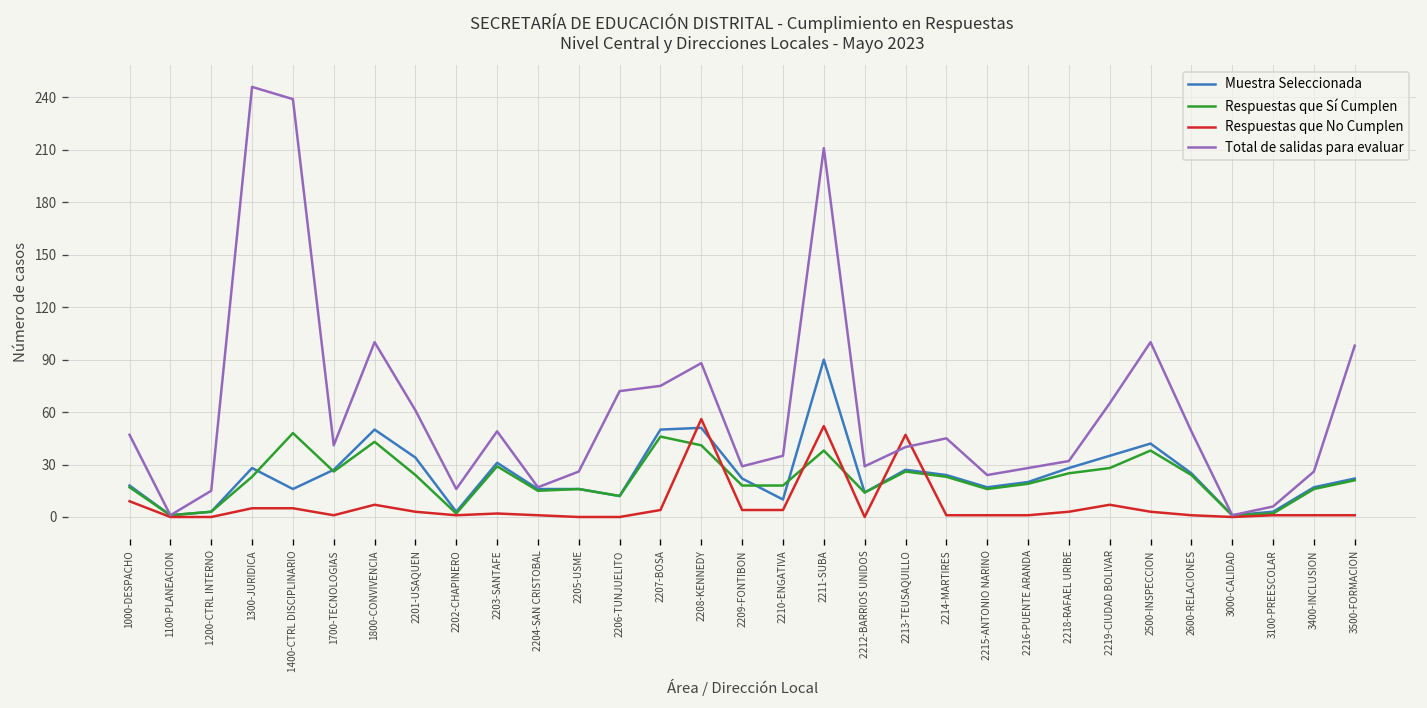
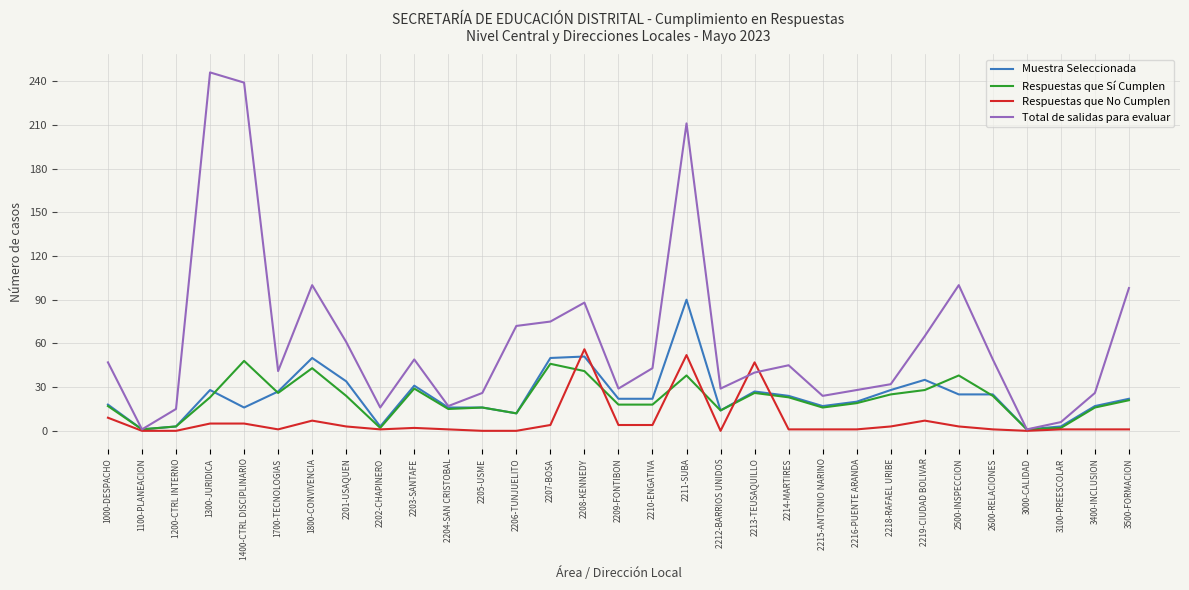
  {
    "Muestra Seleccionada": {
      "1300-JURIDICA": 28,
      "1400-CTRL DISCIPLINARIO": 16,
      "1800-CONVIVENCIA": 50,
      "2201-USAQUEN": 34,
      "2203-SANTAFE": 31,
      "2207-BOSA": 50,
      "2208-KENNEDY": 51,
      "2209-FONTIBON": 22,
-     "2210-ENGATIVA": 10,
+     "2210-ENGATIVA": 22,
      "2211-SUBA": 90,
      "2218-RAFAEL URIBE": 28,
      "2219-CIUDAD BOLIVAR": 35,
-     "2500-INSPECCION": 42
+     "2500-INSPECCION": 25
    },
    "Respuestas que Sí Cumplen": {
      "1300-JURIDICA": 23,
      "1400-CTRL DISCIPLINARIO": 48,
      "1800-CONVIVENCIA": 43,
      "2201-USAQUEN": 24,
      "2203-SANTAFE": 29,
      "2207-BOSA": 46,
      "2208-KENNEDY": 41,
      "2209-FONTIBON": 18,
      "2210-ENGATIVA": 18,
      "2211-SUBA": 38,
      "2218-RAFAEL URIBE": 25,
      "2219-CIUDAD BOLIVAR": 28,
      "2500-INSPECCION": 38
    },
    "Respuestas que No Cumplen": {
      "1000-DESPACHO": 9,
      "1200-CTRL INTERNO": 0,
      "1300-JURIDICA": 5,
      "1400-CTRL DISCIPLINARIO": 5,
      "1700-TECNOLOGIAS": 1,
      "1800-CONVIVENCIA": 7,
      "2201-USAQUEN": 3,
      "2203-SANTAFE": 2,
      "2204-SAN CRISTOBAL": 1,
      "2205-USME": 0,
      "2206-TUNJUELITO": 0,
      "2207-BOSA": 4,
      "2208-KENNEDY": 56,
      "2209-FONTIBON": 4,
      "2210-ENGATIVA": 4,
      "2211-SUBA": 52,
      "2212-BARRIOS UNIDOS": 0,
      "2213-TEUSAQUILLO": 47,
      "2214-MARTIRES": 1,
      "2215-ANTONIO NARINO": 1,
      "2216-PUENTE ARANDA": 1,
      "2218-RAFAEL URIBE": 3,
      "2219-CIUDAD BOLIVAR": 7,
      "2500-INSPECCION": 3,
      "2600-RELACIONES": 1,
      "3400-INCLUSION": 1,
      "3500-FORMACION": 1
    },
    "Total de salidas para evaluar": {
      "1000-DESPACHO": 47,
      "1200-CTRL INTERNO": 15,
      "1300-JURIDICA": 246,
      "1400-CTRL DISCIPLINARIO": 239,
      "1700-TECNOLOGIAS": 41,
      "1800-CONVIVENCIA": 100,
      "2201-USAQUEN": 61,
      "2202-CHAPINERO": 16,
      "2203-SANTAFE": 49,
      "2205-USME": 26,
      "2206-TUNJUELITO": 72,
      "2207-BOSA": 75,
      "2208-KENNEDY": 88,
      "2209-FONTIBON": 29,
-     "2210-ENGATIVA": 35,
+     "2210-ENGATIVA": 43,
      "2211-SUBA": 211,
      "2212-BARRIOS UNIDOS": 29,
      "2213-TEUSAQUILLO": 40,
      "2214-MARTIRES": 45,
      "2215-ANTONIO NARINO": 24,
      "2216-PUENTE ARANDA": 28,
      "2218-RAFAEL URIBE": 32,
      "2219-CIUDAD BOLIVAR": 65,
      "2500-INSPECCION": 100,
      "2600-RELACIONES": 49,
      "3100-PREESCOLAR": 6,
      "3400-INCLUSION": 26,
      "3500-FORMACION": 98
    }
  }
